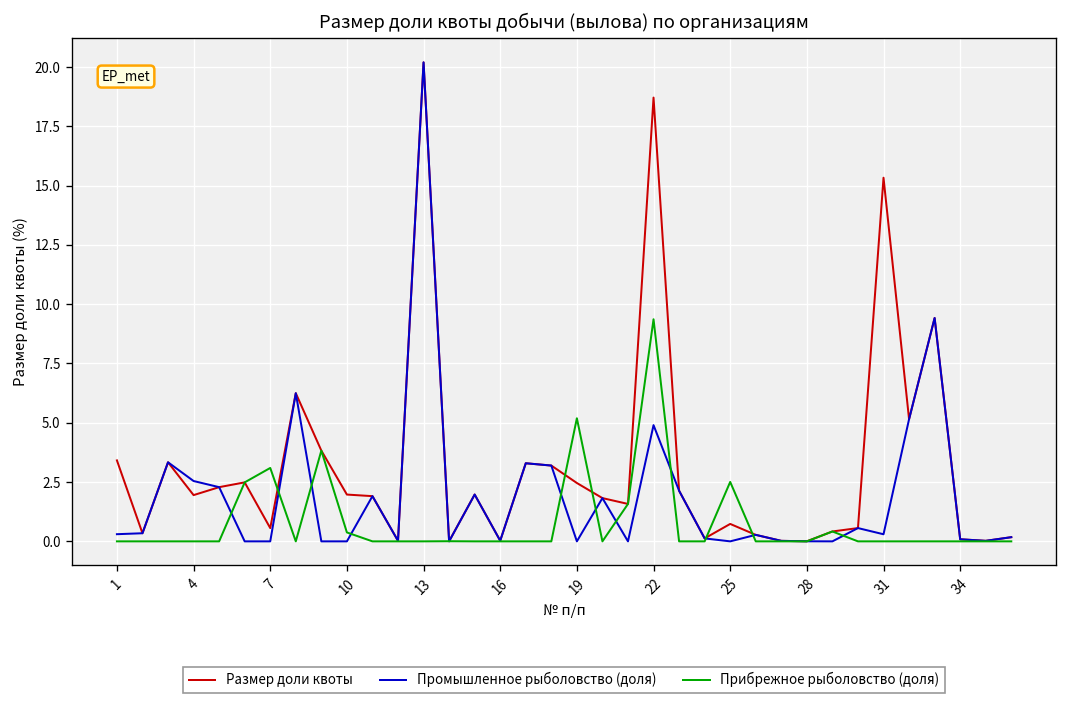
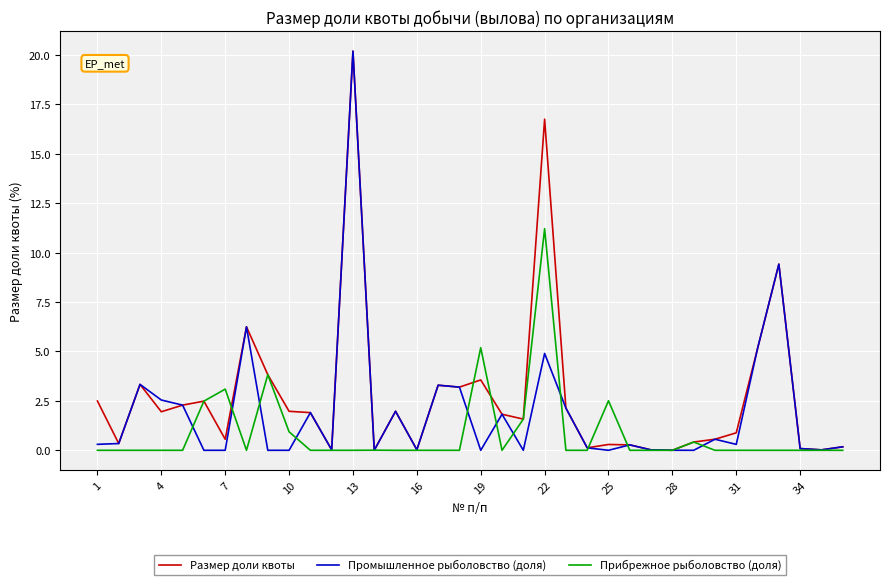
  {
    "Размер доли квоты": {
-     "1": 3.4,
+     "1": 2.5,
      "4": 2.0,
      "7": 0.6,
      "10": 2.0,
-     "19": 2.5,
-     "22": 18.7,
-     "25": 0.7,
-     "31": 15.3
+     "19": 3.6,
+     "22": 16.8,
+     "25": 0.3,
+     "31": 0.9
    },
    "Промышленное рыболовство (доля)": {
      "1": 0.3,
      "4": 2.5,
      "7": 0.0,
      "10": 0.0,
      "19": 0.0,
      "22": 4.9,
      "25": 0.0,
      "31": 0.3
    },
    "Прибрежное рыболовство (доля)": {
      "1": 0.0,
      "4": 0.0,
      "7": 3.1,
-     "10": 0.4,
+     "10": 0.9,
      "13": 0.0,
      "19": 5.2,
-     "22": 9.4,
+     "22": 11.2,
      "25": 2.5,
      "31": 0.0
    }
  }
